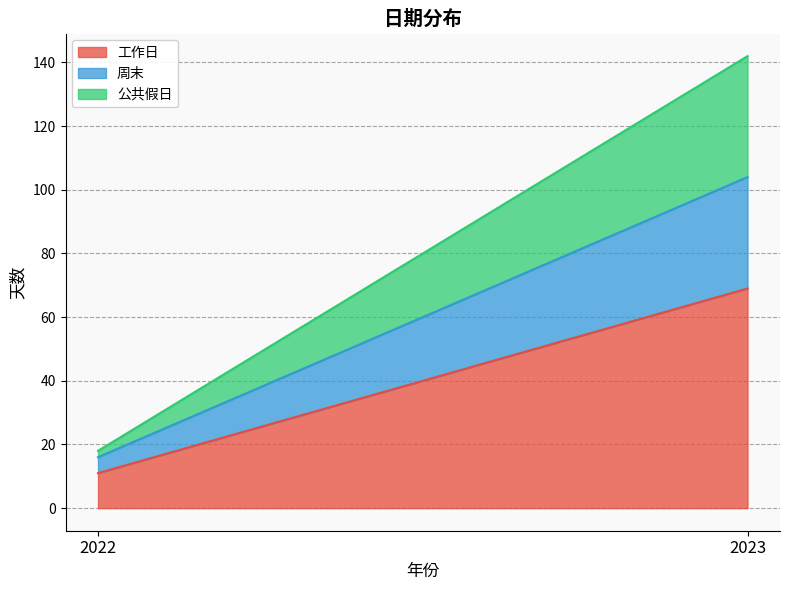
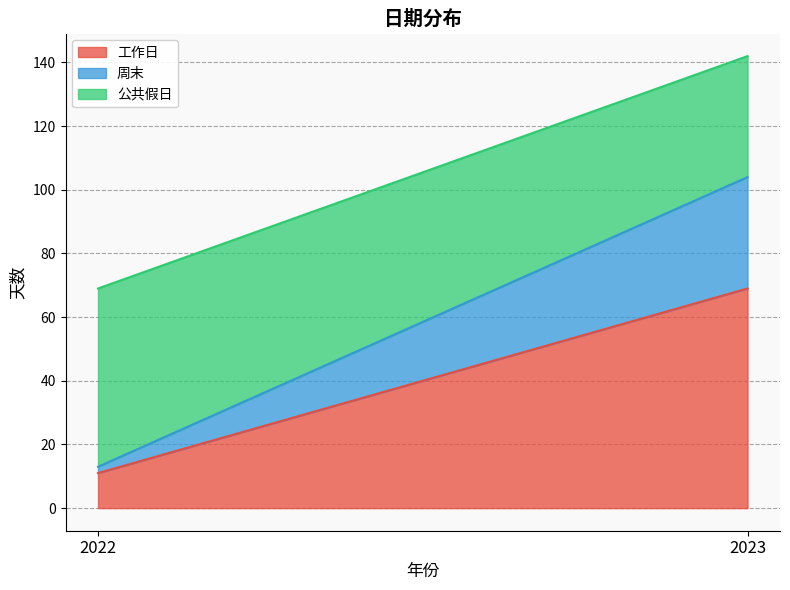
  {
    "工作日": {
      "2022": 11,
      "2023": 69
    },
    "周末": {
-     "2022": 5,
+     "2022": 2,
      "2023": 35
    },
    "公共假日": {
-     "2022": 2,
+     "2022": 56,
      "2023": 38
    }
  }
